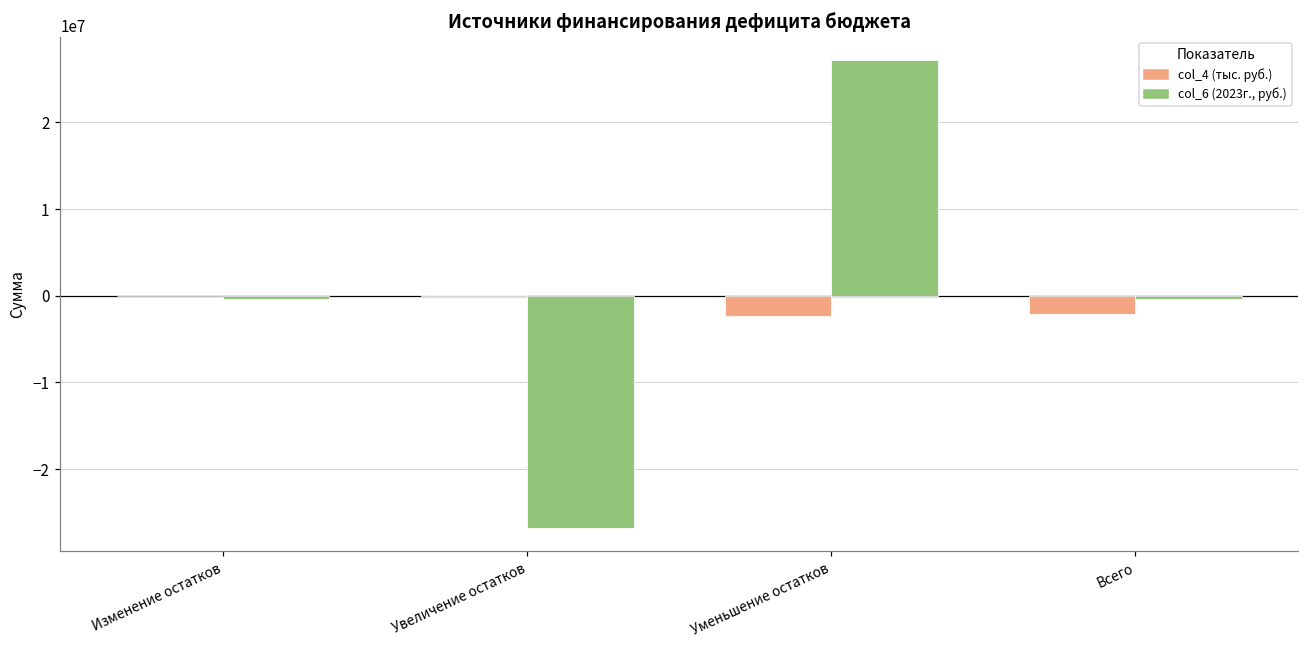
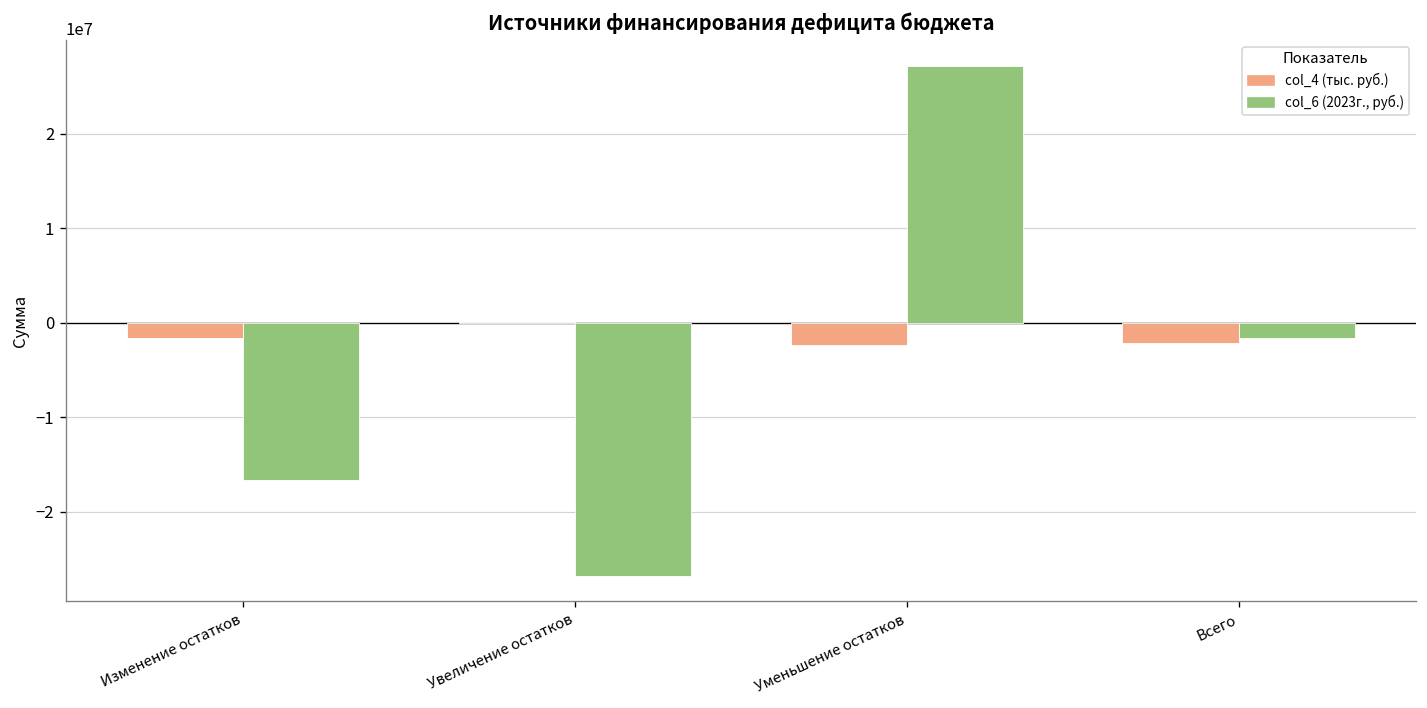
  {
    "col_4 (тыс. руб.)": {
-     "Изменение остатков": 0,
+     "Изменение остатков": -2000000,
      "Уменьшение остатков": -2000000,
      "Всего": -2000000
    },
    "col_6 (2023г., руб.)": {
-     "Изменение остатков": 0,
+     "Изменение остатков": -17000000,
      "Увеличение остатков": -27000000,
      "Уменьшение остатков": 27000000,
-     "Всего": 0
+     "Всего": -2000000
    }
  }
